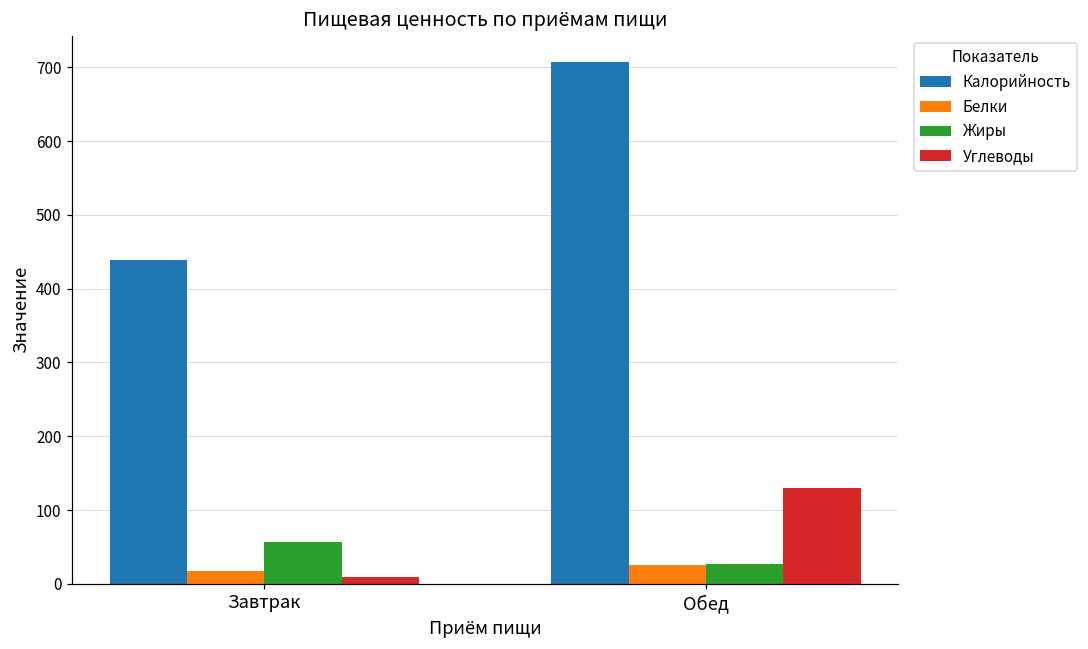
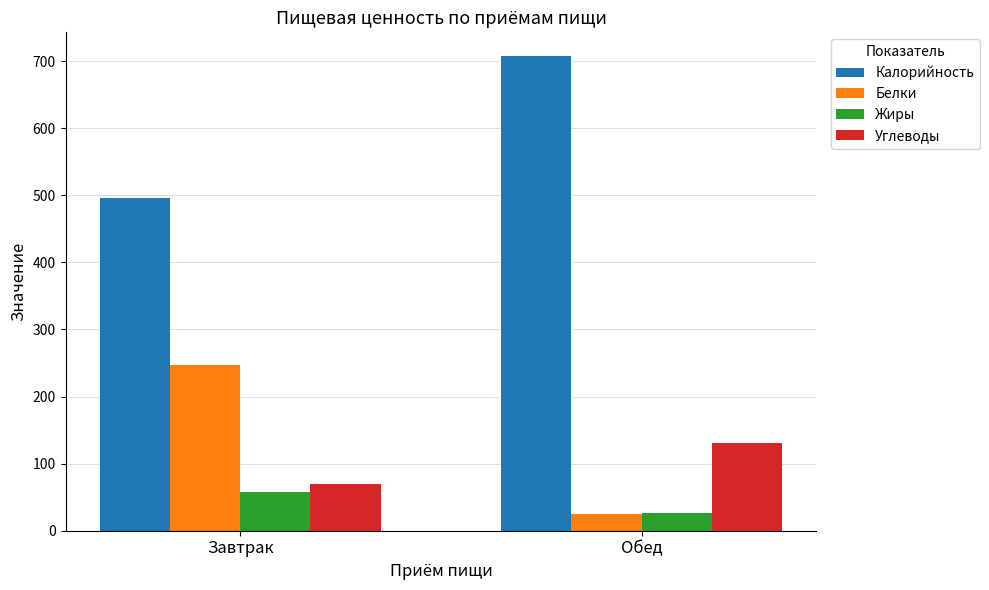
  {
    "Калорийность": {
-     "Завтрак": 440,
+     "Завтрак": 500,
      "Обед": 710
    },
    "Белки": {
-     "Завтрак": 20,
+     "Завтрак": 250,
      "Обед": 20
    },
    "Жиры": {
      "Завтрак": 60,
      "Обед": 30
    },
    "Углеводы": {
-     "Завтрак": 10,
+     "Завтрак": 70,
      "Обед": 130
    }
  }
